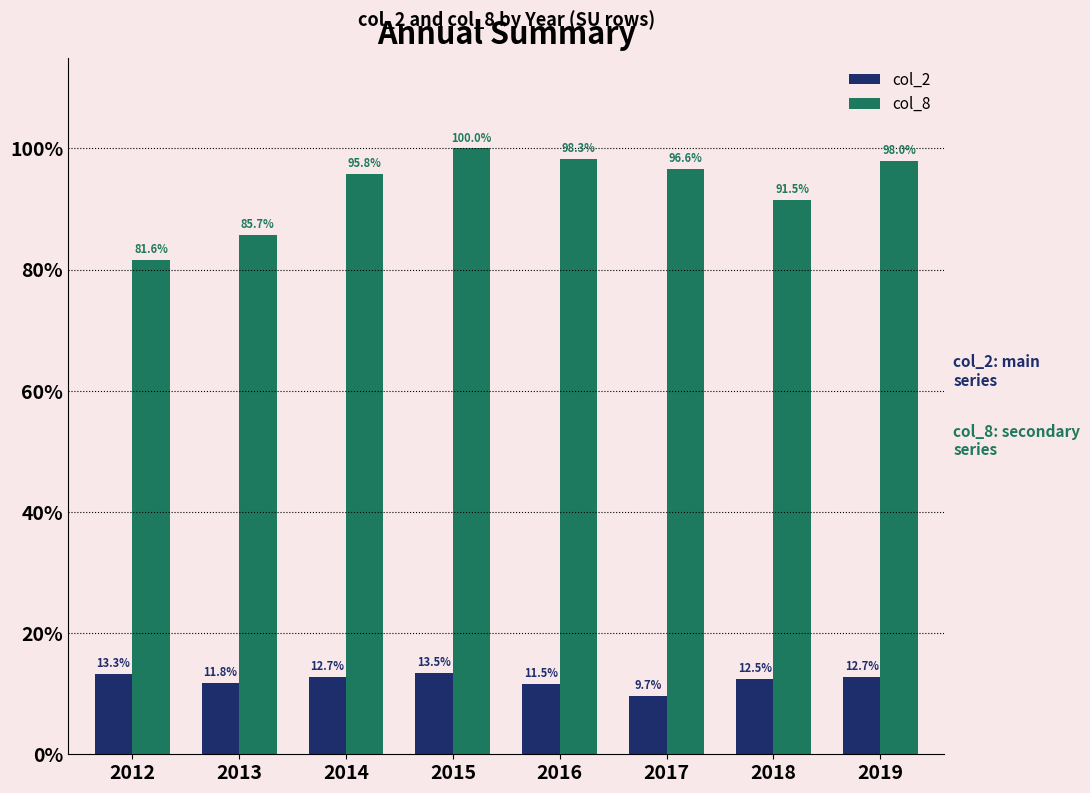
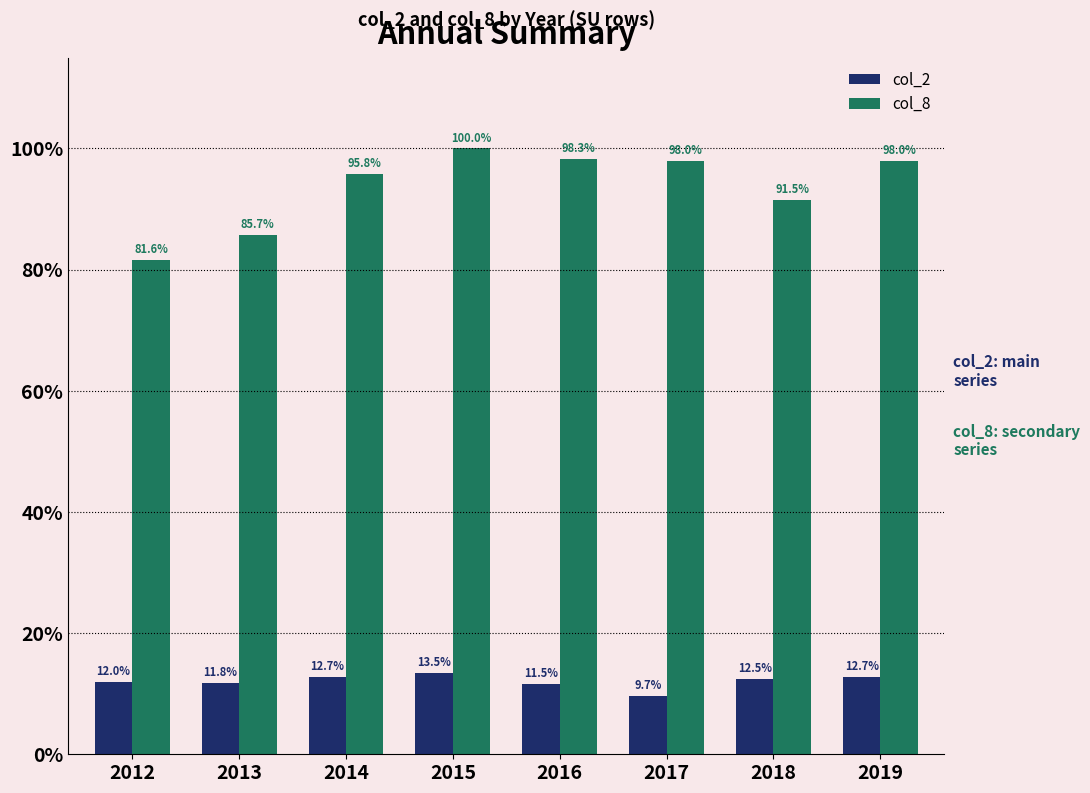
  {
    "col_2": {
-     "2012": "13.3%",
+     "2012": "12.0%",
      "2013": "11.8%",
      "2014": "12.7%",
      "2015": "13.5%",
      "2016": "11.5%",
      "2017": "9.7%",
      "2018": "12.5%",
      "2019": "12.7%"
    },
    "col_8": {
      "2012": "81.6%",
      "2013": "85.7%",
      "2014": "95.8%",
      "2015": "100.0%",
      "2016": "98.3%",
-     "2017": "96.6%",
+     "2017": "98.0%",
      "2018": "91.5%",
      "2019": "98.0%"
    }
  }
